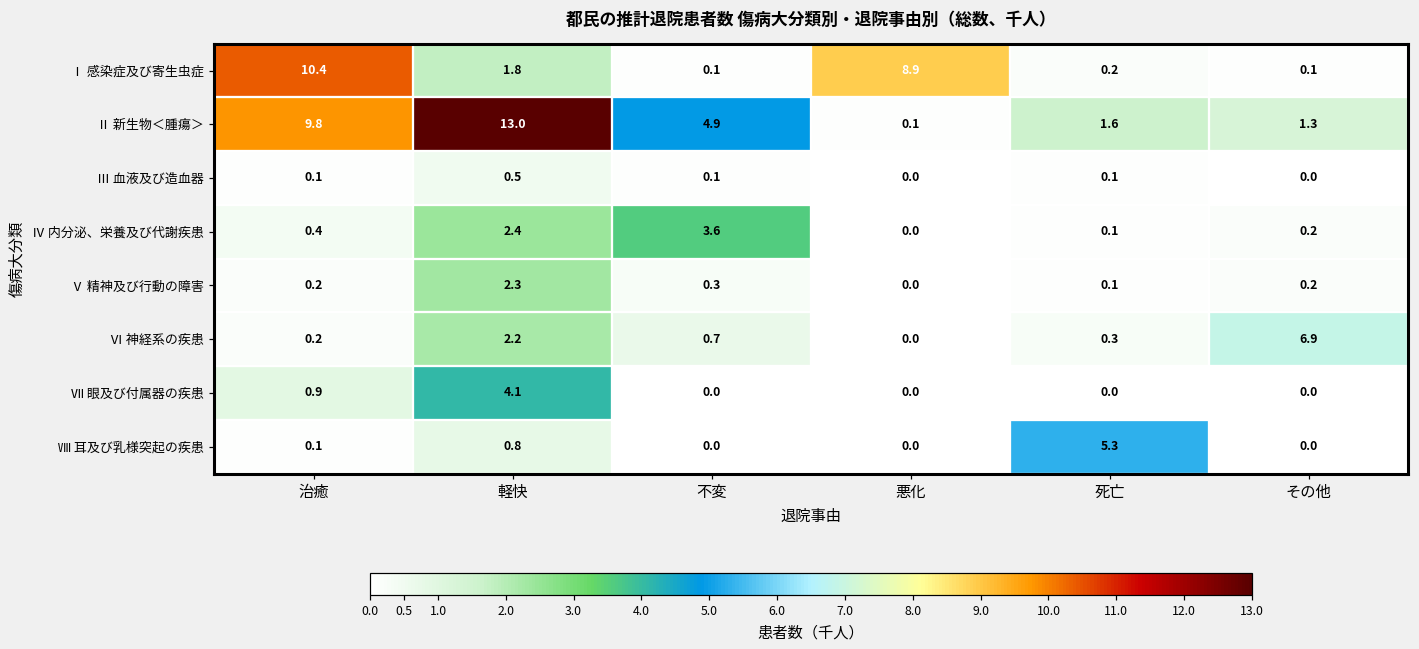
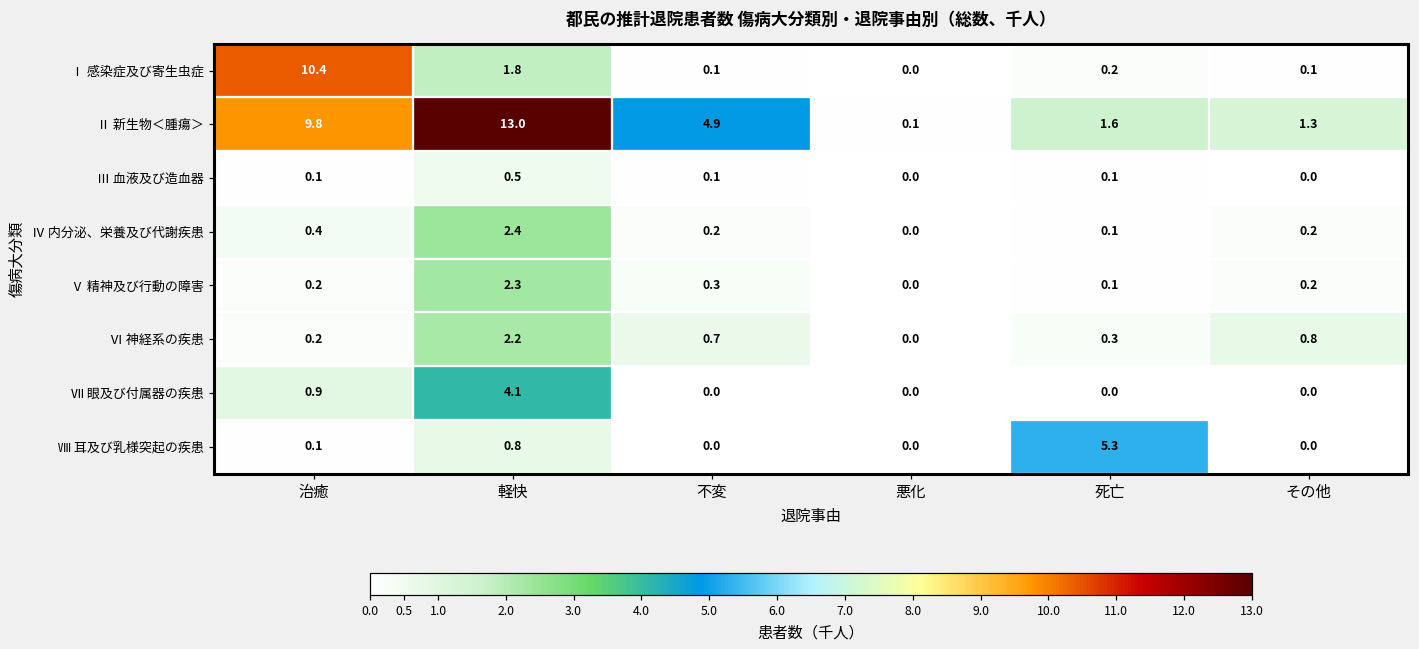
  {
    "Ⅰ 感染症及び寄生虫症": {
      "治癒": 10.4,
      "軽快": 1.8,
      "不変": 0.1,
-     "悪化": 8.9,
+     "悪化": 0.0,
      "死亡": 0.2,
      "その他": 0.1
    },
    "Ⅱ 新生物＜腫瘍＞": {
      "治癒": 9.8,
      "軽快": 13.0,
      "不変": 4.9,
      "悪化": 0.1,
      "死亡": 1.6,
      "その他": 1.3
    },
    "Ⅲ 血液及び造血器": {
      "治癒": 0.1,
      "軽快": 0.5,
      "不変": 0.1,
      "悪化": 0.0,
      "死亡": 0.1,
      "その他": 0.0
    },
    "Ⅳ 内分泌、栄養及び代謝疾患": {
      "治癒": 0.4,
      "軽快": 2.4,
-     "不変": 3.6,
+     "不変": 0.2,
      "悪化": 0.0,
      "死亡": 0.1,
      "その他": 0.2
    },
    "Ⅴ 精神及び行動の障害": {
      "治癒": 0.2,
      "軽快": 2.3,
      "不変": 0.3,
      "悪化": 0.0,
      "死亡": 0.1,
      "その他": 0.2
    },
    "Ⅵ 神経系の疾患": {
      "治癒": 0.2,
      "軽快": 2.2,
      "不変": 0.7,
      "悪化": 0.0,
      "死亡": 0.3,
-     "その他": 6.9
+     "その他": 0.8
    },
    "Ⅶ 眼及び付属器の疾患": {
      "治癒": 0.9,
      "軽快": 4.1,
      "不変": 0.0,
      "悪化": 0.0,
      "死亡": 0.0,
      "その他": 0.0
    },
    "Ⅷ 耳及び乳様突起の疾患": {
      "治癒": 0.1,
      "軽快": 0.8,
      "不変": 0.0,
      "悪化": 0.0,
      "死亡": 5.3,
      "その他": 0.0
    }
  }
